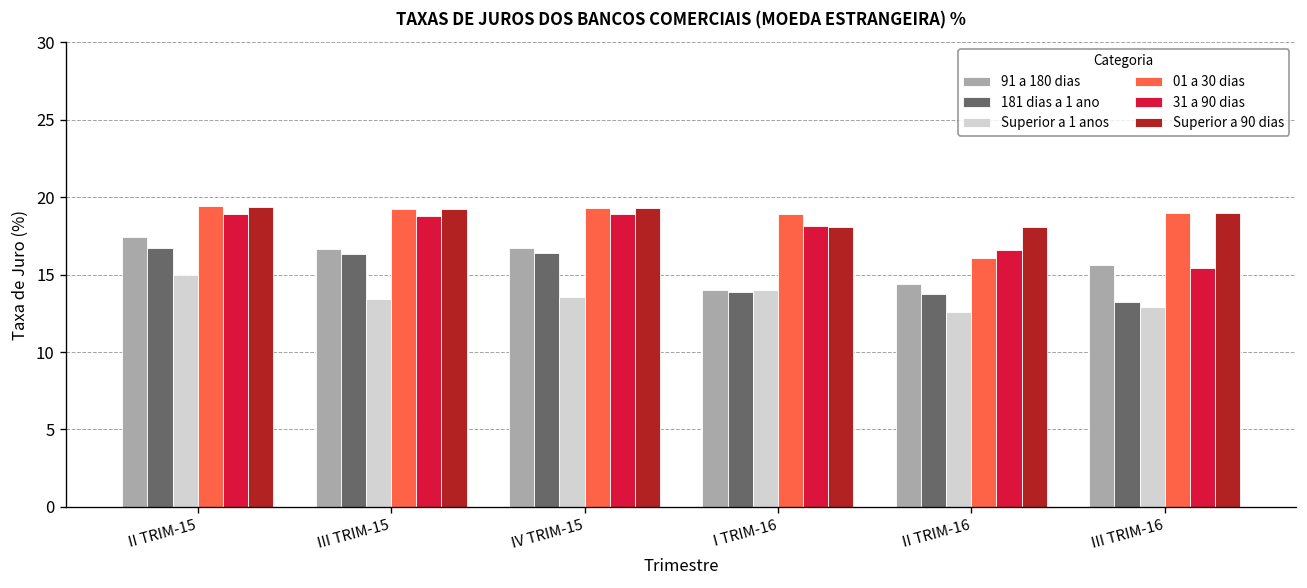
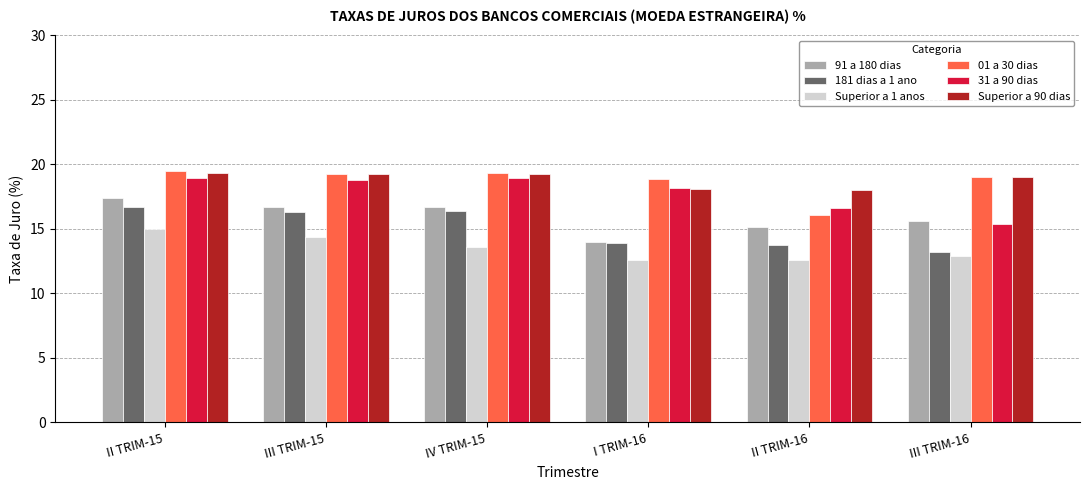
  {
    "91 a 180 dias": {
      "II TRIM-15": 17.4,
      "III TRIM-15": 16.7,
      "IV TRIM-15": 16.7,
      "I TRIM-16": 14.0,
-     "II TRIM-16": 14.4,
+     "II TRIM-16": 15.1,
      "III TRIM-16": 15.6
    },
    "181 dias a 1 ano": {
      "II TRIM-15": 16.7,
      "III TRIM-15": 16.3,
      "IV TRIM-15": 16.4,
      "I TRIM-16": 13.9,
      "II TRIM-16": 13.7,
      "III TRIM-16": 13.2
    },
    "Superior a 1 anos": {
      "II TRIM-15": 15.0,
-     "III TRIM-15": 13.4,
+     "III TRIM-15": 14.4,
      "IV TRIM-15": 13.6,
-     "I TRIM-16": 14.0,
+     "I TRIM-16": 12.6,
      "II TRIM-16": 12.6,
      "III TRIM-16": 12.9
    },
    "01 a 30 dias": {
      "II TRIM-15": 19.4,
      "III TRIM-15": 19.3,
      "IV TRIM-15": 19.3,
      "I TRIM-16": 18.9,
      "II TRIM-16": 16.1,
      "III TRIM-16": 19.0
    }
  }
